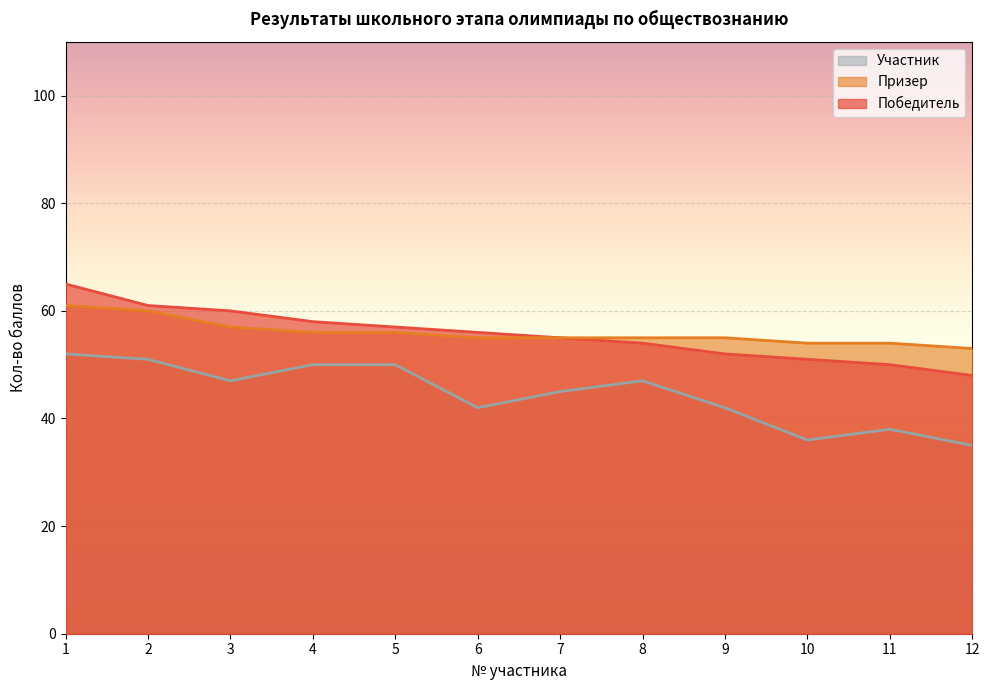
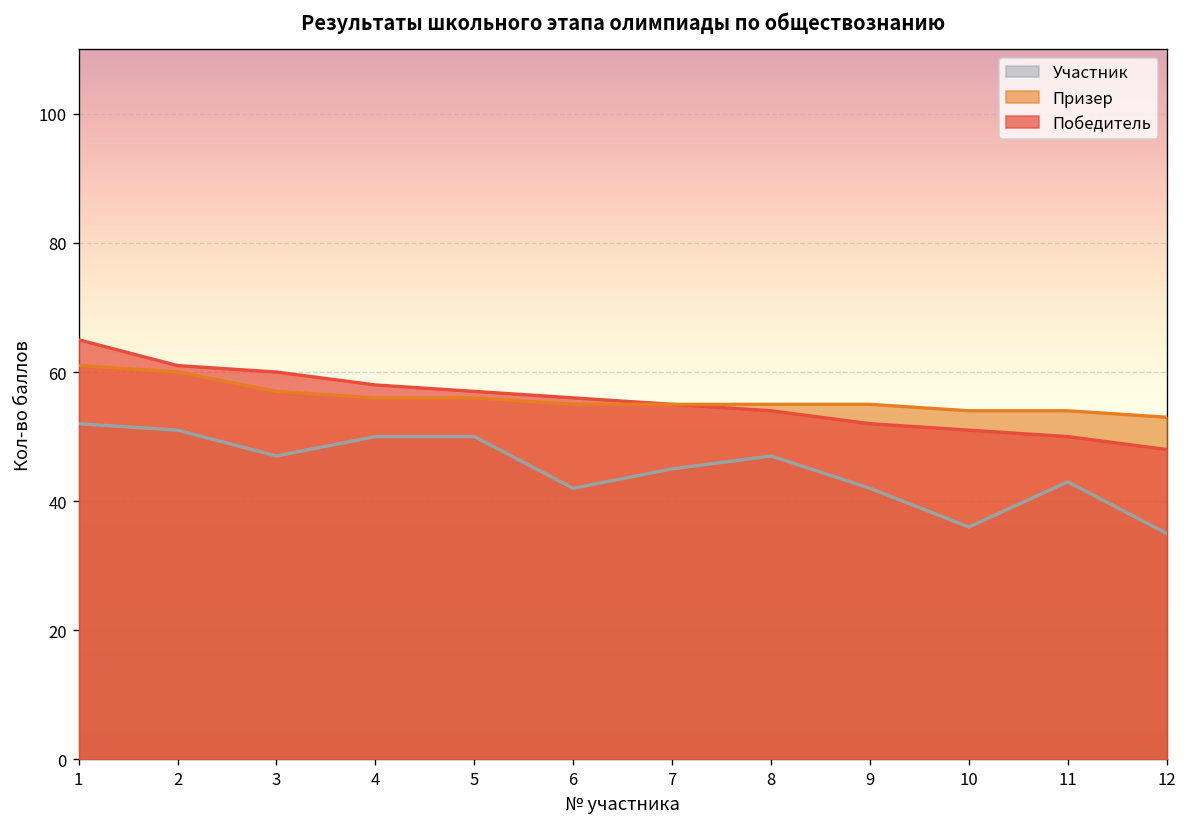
  {
    "Участник": {
      "1": 52,
      "2": 51,
      "3": 47,
      "4": 50,
      "5": 50,
      "6": 42,
      "7": 45,
      "8": 47,
      "9": 42,
      "10": 36,
-     "11": 38,
+     "11": 43,
      "12": 35
    }
  }
